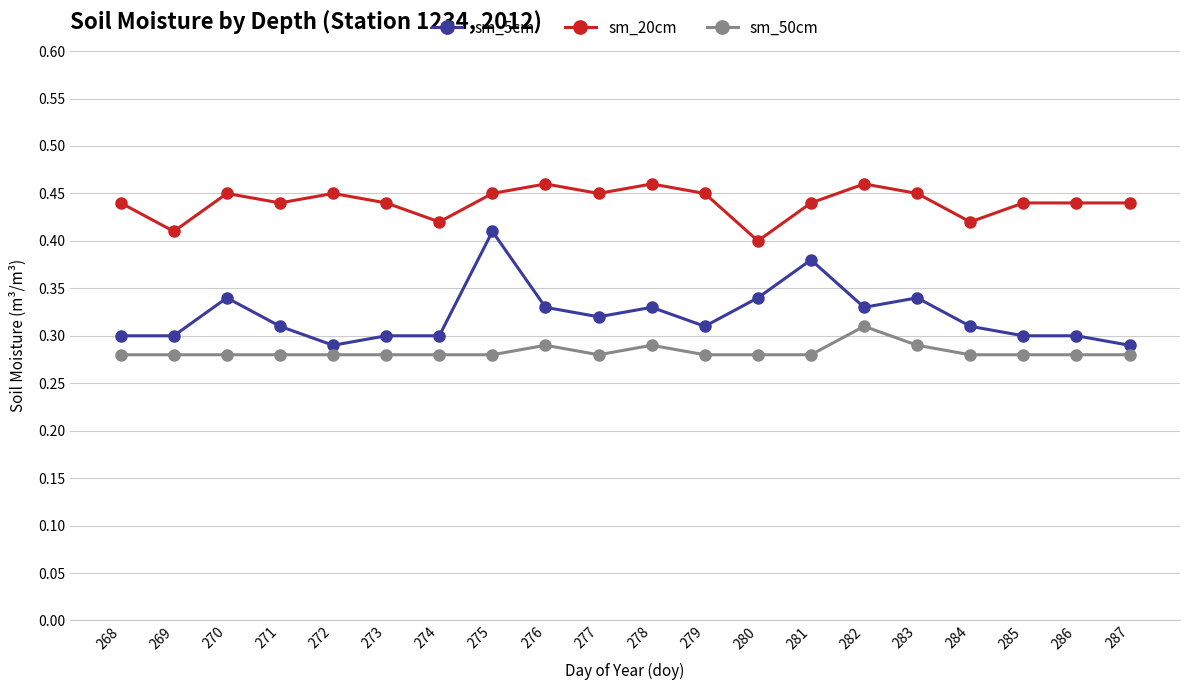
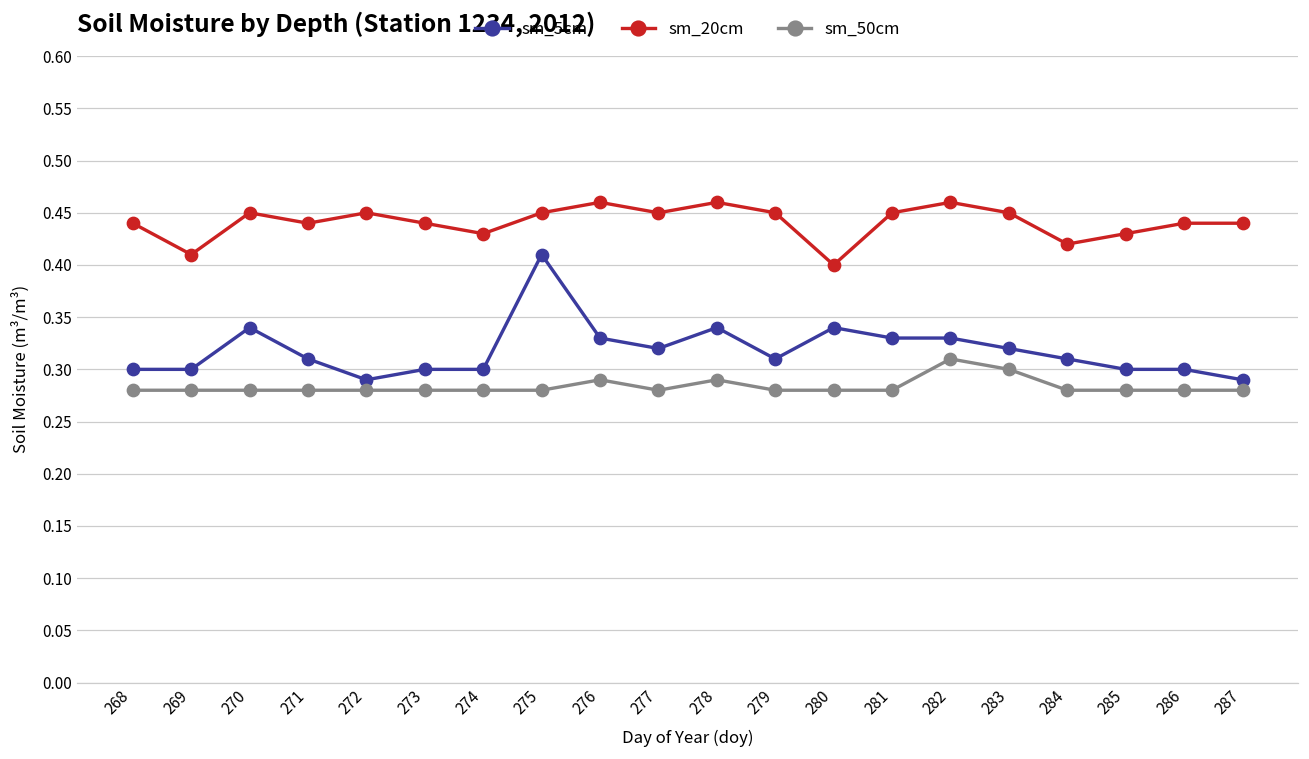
  {
    "sm_5cm": {
      "268": 0.30,
      "269": 0.30,
      "270": 0.34,
      "271": 0.31,
      "272": 0.29,
      "273": 0.30,
      "274": 0.30,
      "275": 0.41,
      "276": 0.33,
      "277": 0.32,
-     "278": 0.33,
+     "278": 0.34,
      "279": 0.31,
      "280": 0.34,
-     "281": 0.38,
+     "281": 0.33,
      "282": 0.33,
-     "283": 0.34,
+     "283": 0.32,
      "284": 0.31,
      "285": 0.30,
      "286": 0.30,
      "287": 0.29
    },
    "sm_20cm": {
      "268": 0.44,
      "269": 0.41,
      "270": 0.45,
      "271": 0.44,
      "272": 0.45,
      "273": 0.44,
-     "274": 0.42,
+     "274": 0.43,
      "275": 0.45,
      "276": 0.46,
      "277": 0.45,
      "278": 0.46,
      "279": 0.45,
      "280": 0.40,
-     "281": 0.44,
+     "281": 0.45,
      "282": 0.46,
      "283": 0.45,
      "284": 0.42,
-     "285": 0.44,
+     "285": 0.43,
      "286": 0.44,
      "287": 0.44
    },
    "sm_50cm": {
      "268": 0.28,
      "269": 0.28,
      "270": 0.28,
      "271": 0.28,
      "272": 0.28,
      "273": 0.28,
      "274": 0.28,
      "275": 0.28,
      "276": 0.29,
      "277": 0.28,
      "278": 0.29,
      "279": 0.28,
      "280": 0.28,
      "281": 0.28,
      "282": 0.31,
-     "283": 0.29,
+     "283": 0.30,
      "284": 0.28,
      "285": 0.28,
      "286": 0.28,
      "287": 0.28
    }
  }
